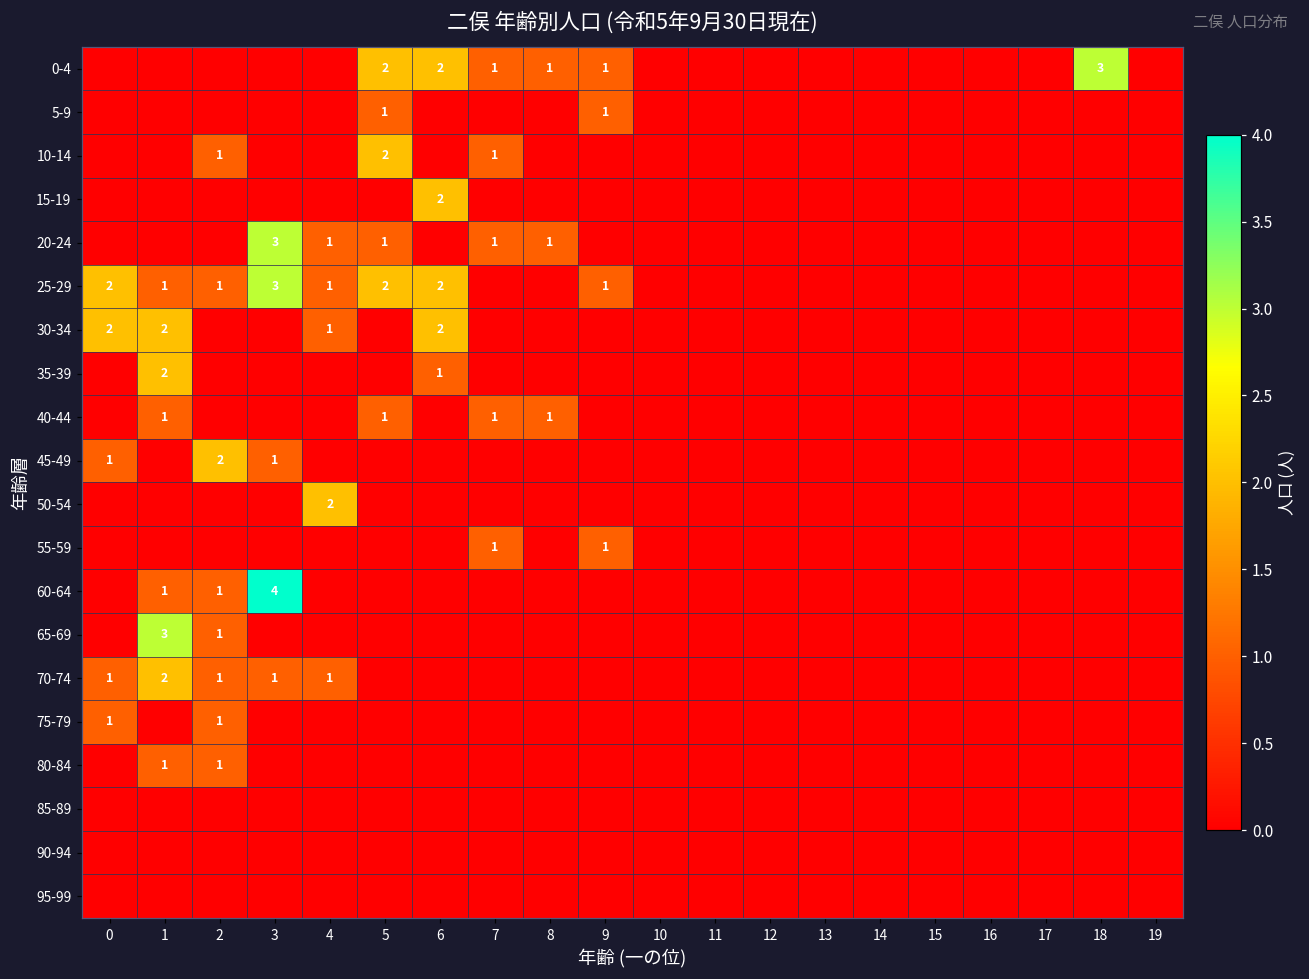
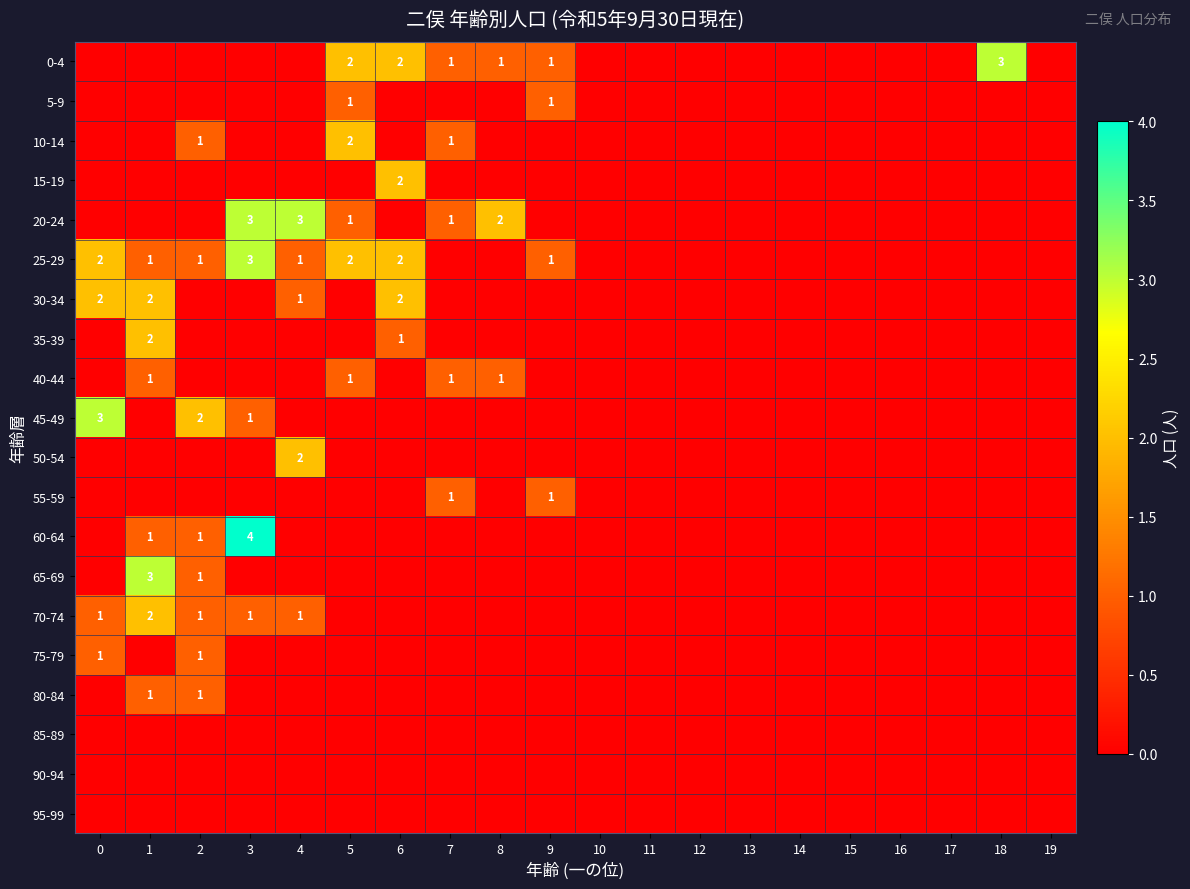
  {
    "0-4": {
      "5": 2,
      "6": 2,
      "7": 1,
      "8": 1,
      "9": 1,
      "18": 3
    },
    "5-9": {
      "5": 1,
      "9": 1
    },
    "10-14": {
      "2": 1,
      "5": 2,
      "7": 1
    },
    "15-19": {
      "6": 2
    },
    "20-24": {
      "3": 3,
-     "4": 1,
+     "4": 3,
      "5": 1,
      "7": 1,
-     "8": 1
+     "8": 2
    },
    "25-29": {
      "0": 2,
      "1": 1,
      "2": 1,
      "3": 3,
      "4": 1,
      "5": 2,
      "6": 2,
      "9": 1
    },
    "30-34": {
      "0": 2,
      "1": 2,
      "4": 1,
      "6": 2
    },
    "35-39": {
      "1": 2,
      "6": 1
    },
    "40-44": {
      "1": 1,
      "5": 1,
      "7": 1,
      "8": 1
    },
    "45-49": {
-     "0": 1,
+     "0": 3,
      "2": 2,
      "3": 1
    },
    "50-54": {
      "4": 2
    },
    "55-59": {
      "7": 1,
      "9": 1
    },
    "60-64": {
      "1": 1,
      "2": 1,
      "3": 4
    },
    "65-69": {
      "1": 3,
      "2": 1
    },
    "70-74": {
      "0": 1,
      "1": 2,
      "2": 1,
      "3": 1,
      "4": 1
    },
    "75-79": {
      "0": 1,
      "2": 1
    },
    "80-84": {
      "1": 1,
      "2": 1
    }
  }
